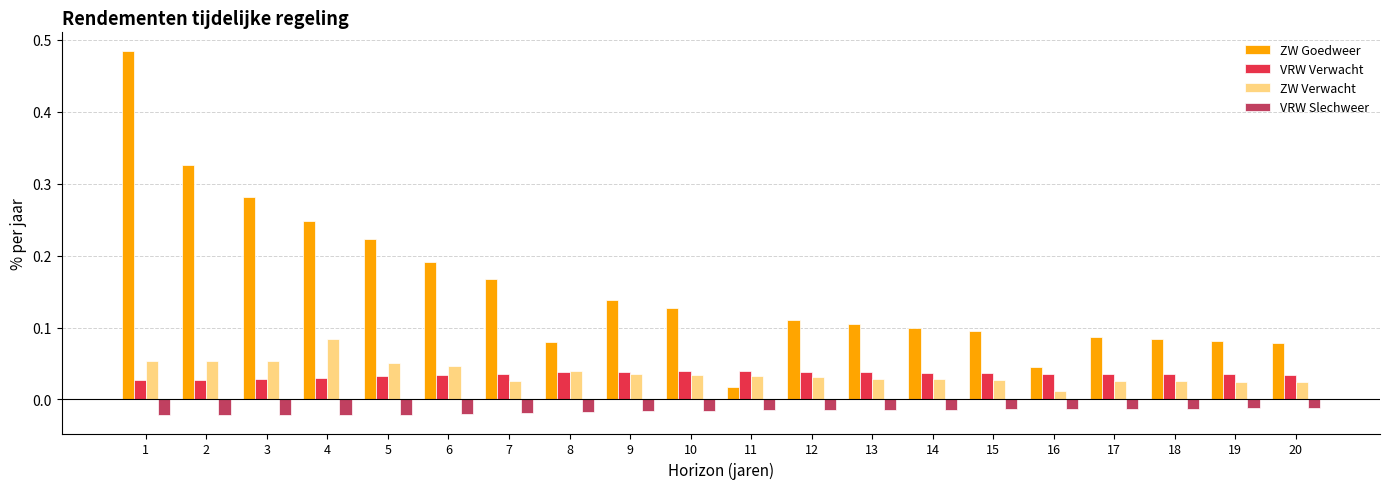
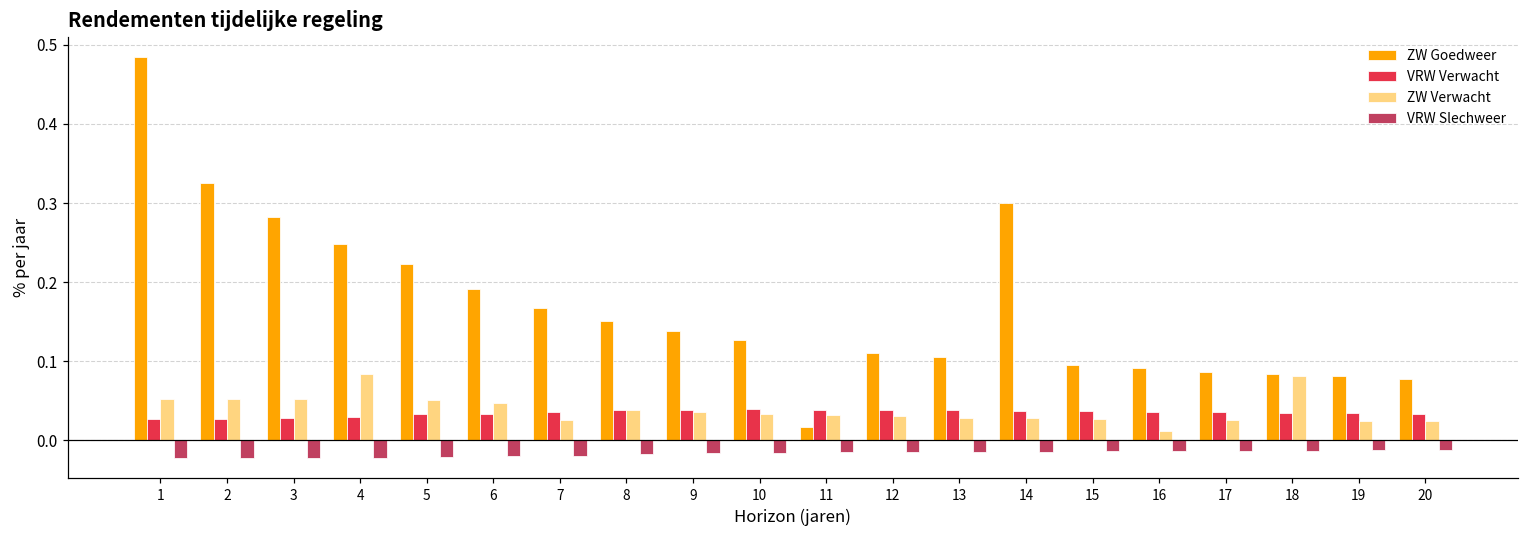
  {
    "ZW Goedweer": {
      "1": 0.49,
      "2": 0.33,
      "3": 0.28,
      "4": 0.25,
      "5": 0.22,
      "6": 0.19,
      "7": 0.17,
-     "8": 0.08,
+     "8": 0.15,
      "9": 0.14,
      "10": 0.13,
      "11": 0.02,
      "12": 0.11,
      "13": 0.11,
-     "14": 0.1,
+     "14": 0.3,
      "15": 0.10,
-     "16": 0.05,
+     "16": 0.09,
      "17": 0.09,
      "18": 0.08,
      "19": 0.08,
      "20": 0.08
    },
    "ZW Verwacht": {
      "1": 0.05,
      "2": 0.05,
      "3": 0.05,
      "4": 0.08,
      "5": 0.05,
      "6": 0.05,
      "7": 0.03,
      "8": 0.04,
      "9": 0.04,
      "10": 0.03,
      "11": 0.03,
      "12": 0.03,
      "13": 0.03,
      "14": 0.03,
      "15": 0.03,
      "16": 0.01,
      "17": 0.03,
-     "18": 0.03,
+     "18": 0.08,
      "19": 0.02,
      "20": 0.02
    }
  }
